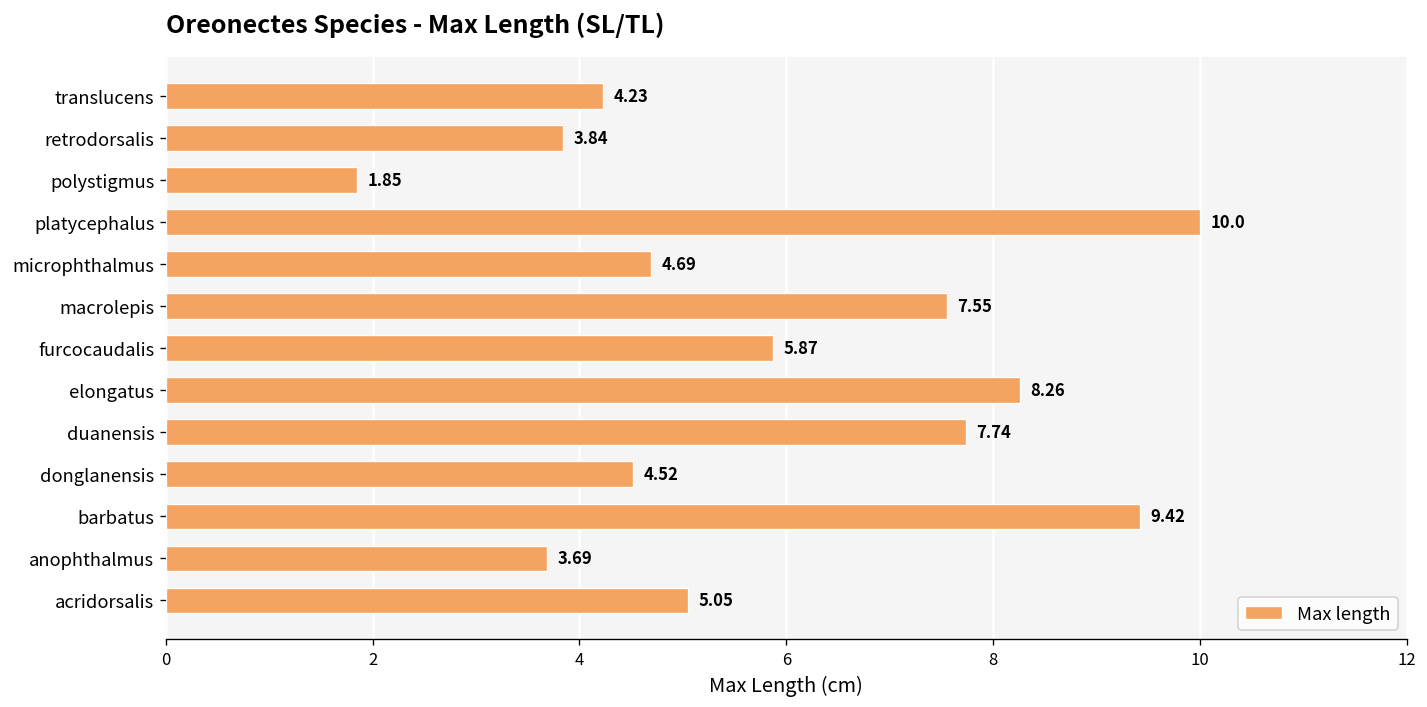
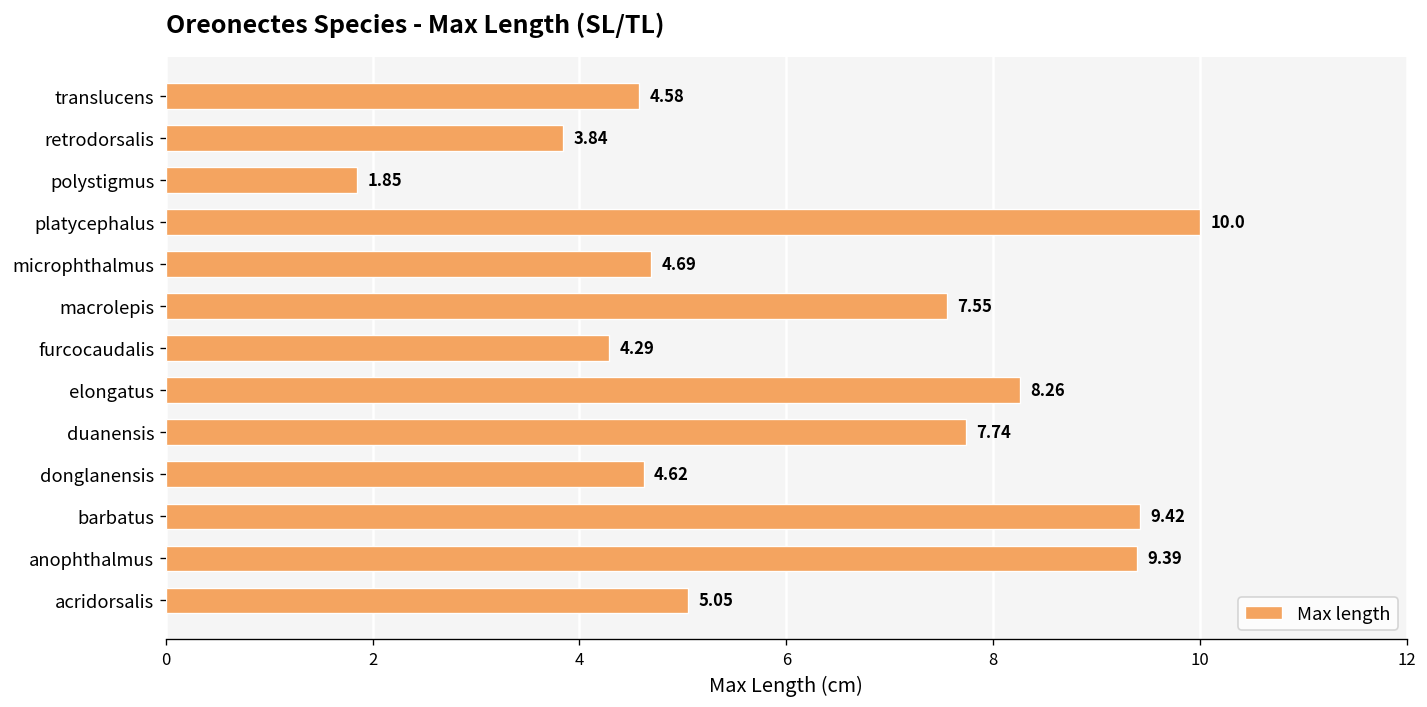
  {
-   "translucens": 4.23,
+   "translucens": 4.58,
    "retrodorsalis": 3.84,
    "polystigmus": 1.85,
    "platycephalus": 10.0,
    "microphthalmus": 4.69,
    "macrolepis": 7.55,
-   "furcocaudalis": 5.87,
+   "furcocaudalis": 4.29,
    "elongatus": 8.26,
    "duanensis": 7.74,
-   "donglanensis": 4.52,
+   "donglanensis": 4.62,
    "barbatus": 9.42,
-   "anophthalmus": 3.69,
+   "anophthalmus": 9.39,
    "acridorsalis": 5.05
  }
